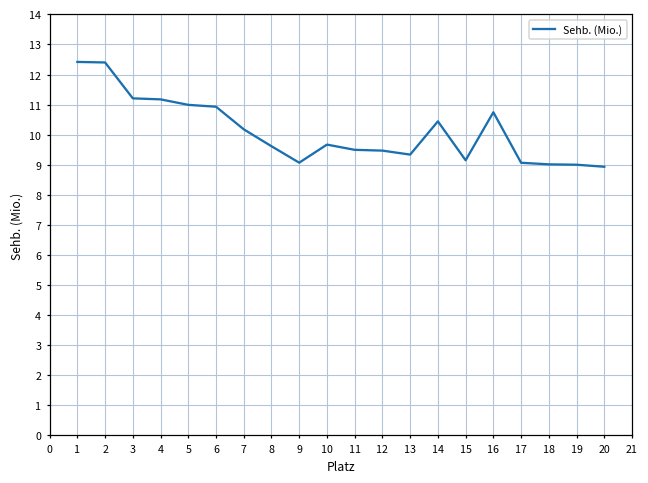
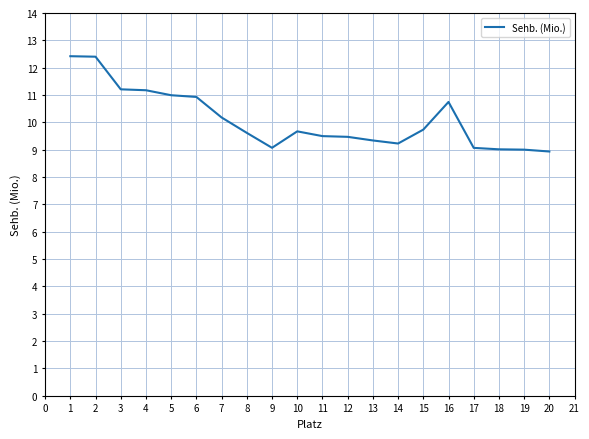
  {
    "1": 12.4,
    "2": 12.4,
    "3": 11.2,
    "4": 11.2,
    "5": 11.0,
    "6": 10.9,
    "7": 10.2,
    "8": 9.6,
    "9": 9.1,
    "10": 9.7,
    "11": 9.5,
    "12": 9.5,
    "13": 9.3,
-   "14": 10.4,
-   "15": 9.2,
+   "14": 9.2,
+   "15": 9.7,
    "16": 10.7,
    "17": 9.1,
    "18": 9.0,
    "19": 9.0,
    "20": 8.9
  }
